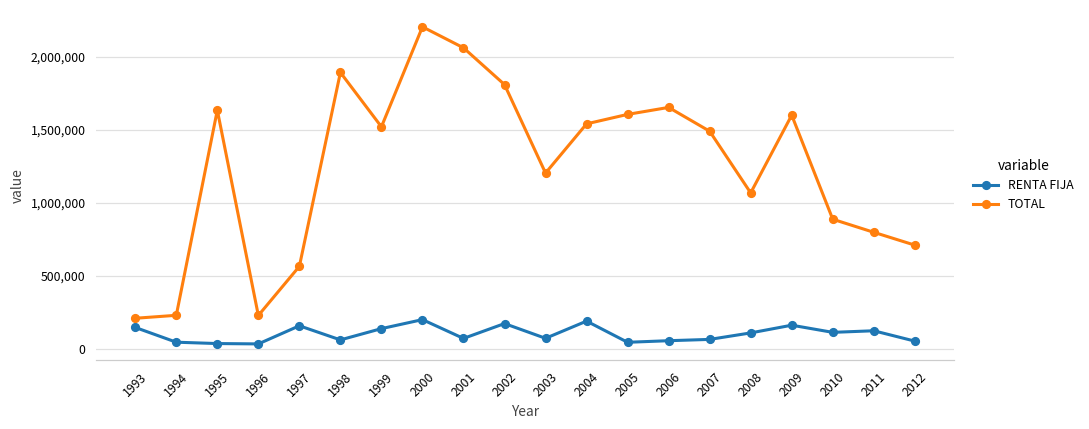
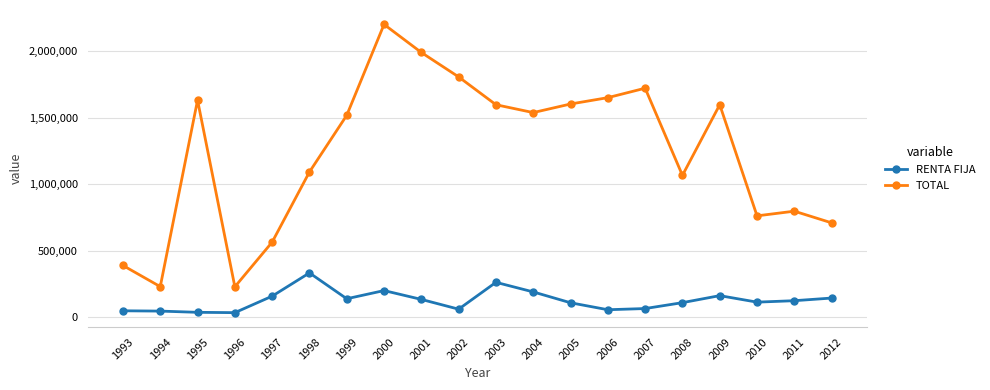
  {
    "RENTA FIJA": {
-     "1993": "140,000",
+     "1993": "50,000",
      "1994": "40,000",
      "1995": "30,000",
      "1996": "30,000",
      "1997": "160,000",
-     "1998": "60,000",
+     "1998": "330,000",
      "1999": "140,000",
      "2000": "200,000",
-     "2001": "70,000",
-     "2002": "170,000",
-     "2003": "70,000",
+     "2001": "130,000",
+     "2002": "60,000",
+     "2003": "260,000",
      "2004": "190,000",
-     "2005": "40,000",
+     "2005": "110,000",
      "2006": "50,000",
      "2007": "60,000",
      "2008": "110,000",
      "2009": "160,000",
      "2010": "110,000",
      "2011": "120,000",
-     "2012": "50,000"
+     "2012": "140,000"
    },
    "TOTAL": {
-     "1993": "210,000",
+     "1993": "390,000",
      "1994": "230,000",
      "1995": "1,630,000",
      "1996": "230,000",
      "1997": "560,000",
-     "1998": "1,890,000",
+     "1998": "1,090,000",
      "1999": "1,520,000",
      "2000": "2,200,000",
-     "2001": "2,060,000",
+     "2001": "1,990,000",
      "2002": "1,810,000",
-     "2003": "1,200,000",
+     "2003": "1,600,000",
      "2004": "1,540,000",
      "2005": "1,600,000",
      "2006": "1,650,000",
-     "2007": "1,490,000",
+     "2007": "1,720,000",
      "2008": "1,070,000",
      "2009": "1,600,000",
-     "2010": "890,000",
+     "2010": "760,000",
      "2011": "800,000",
      "2012": "710,000"
    }
  }
